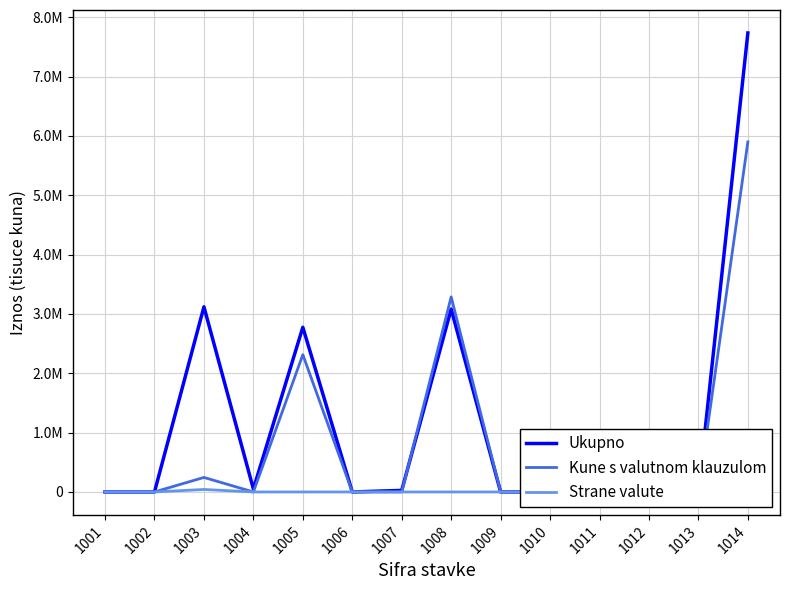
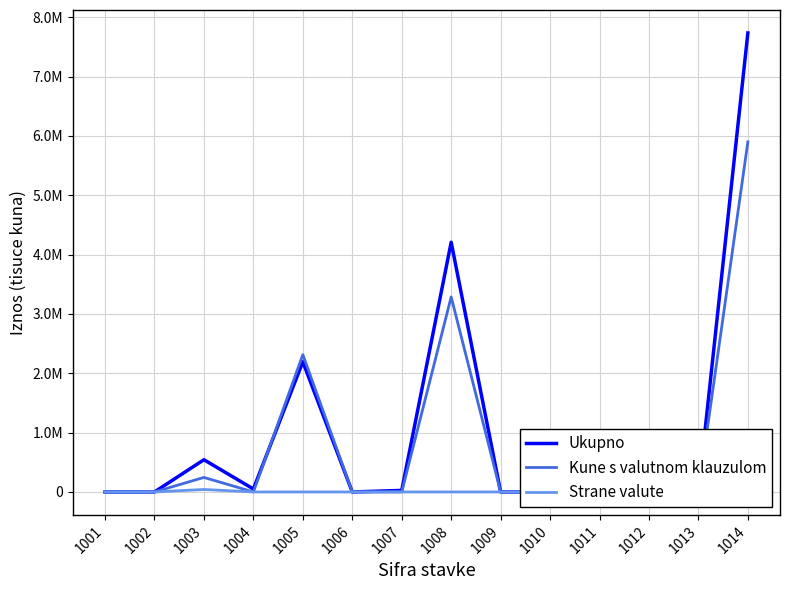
  {
    "Ukupno": {
-     "1003": 3100000,
+     "1003": 500000,
      "1004": 0,
-     "1005": 2800000,
-     "1008": 3100000,
+     "1005": 2200000,
+     "1008": 4200000,
      "1014": 7700000
    }
  }
